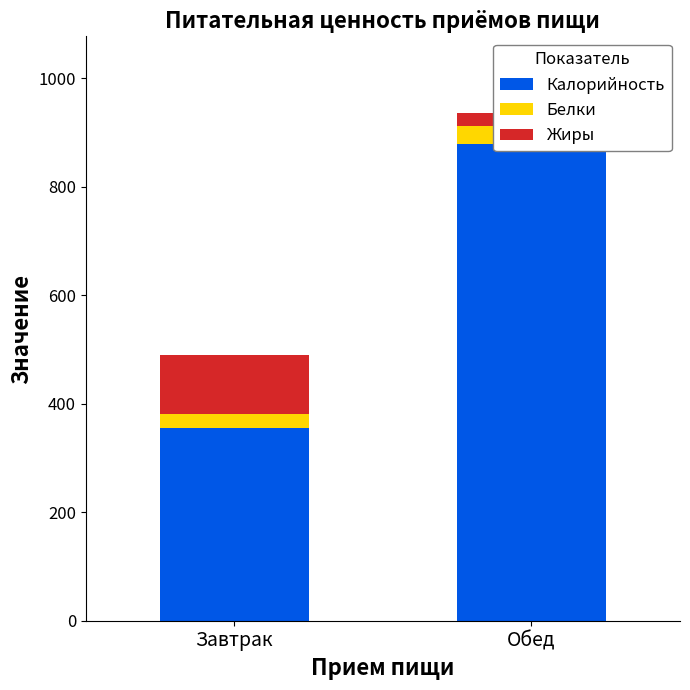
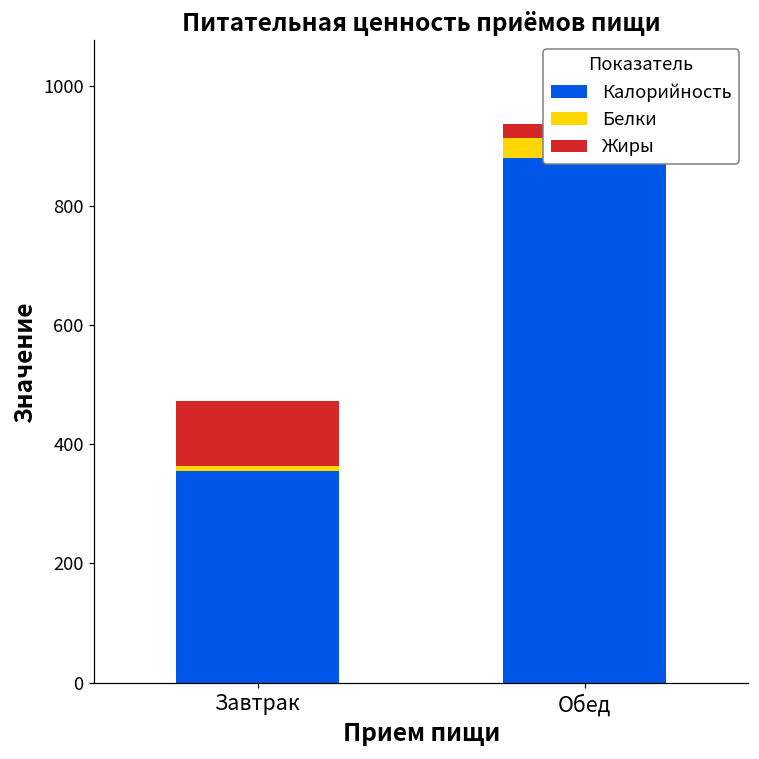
  {
    "Калорийность": {
      "Завтрак": 360
    },
    "Белки": {
-     "Завтрак": 30
+     "Завтрак": 10
    },
    "Жиры": {
      "Завтрак": 110
    }
  }
